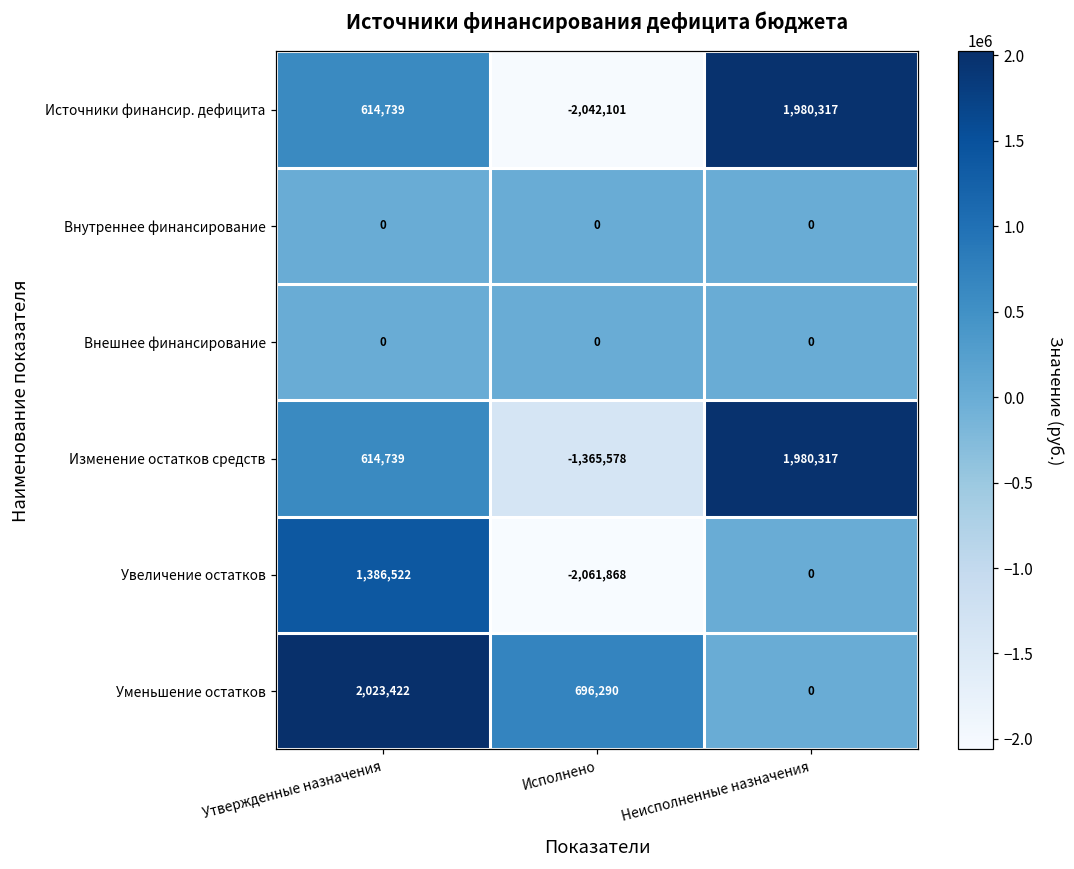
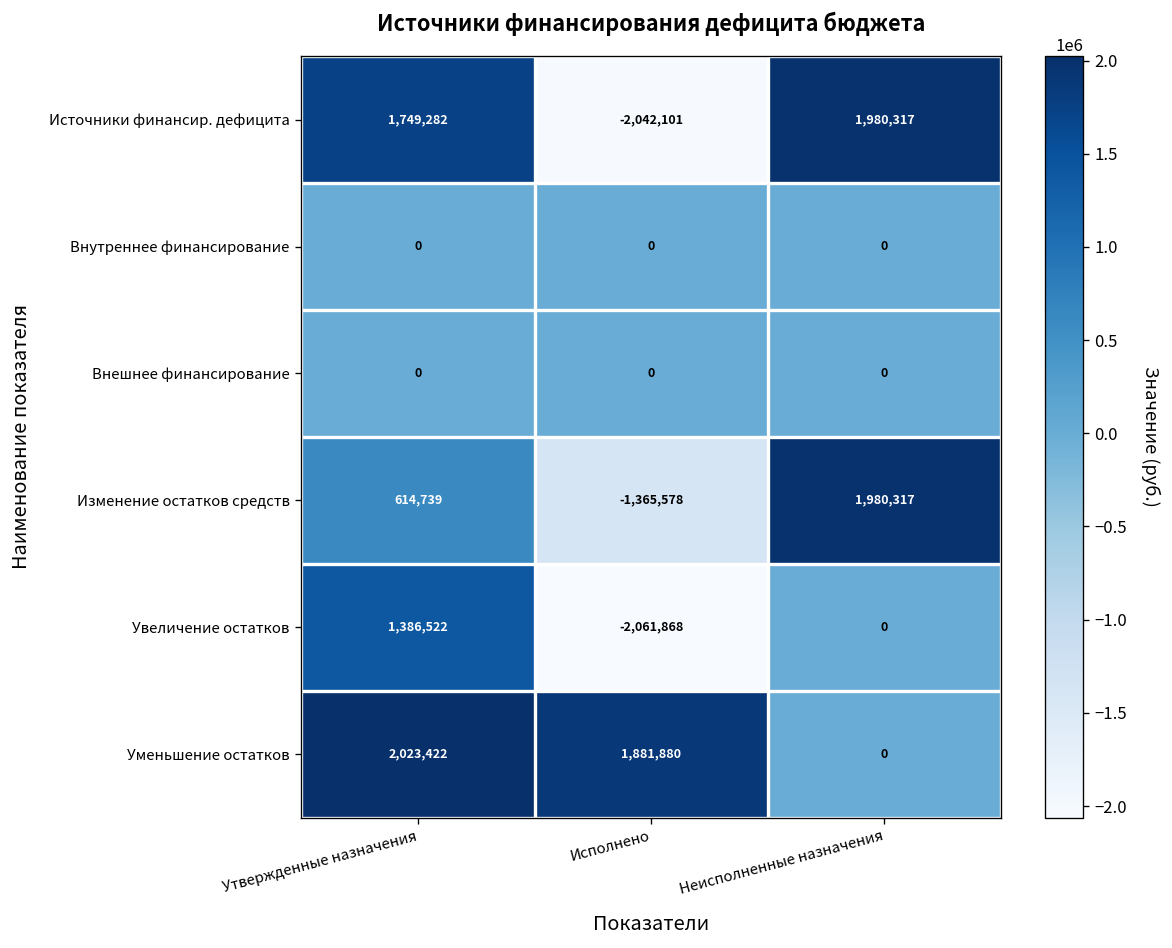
  {
    "Источники финансир. дефицита": {
-     "Утвержденные назначения": "614,739",
+     "Утвержденные назначения": "1,749,282",
      "Исполнено": "-2,042,101",
      "Неисполненные назначения": "1,980,317"
    },
    "Внутреннее финансирование": {
      "Утвержденные назначения": "0",
      "Исполнено": "0",
      "Неисполненные назначения": "0"
    },
    "Внешнее финансирование": {
      "Утвержденные назначения": "0",
      "Исполнено": "0",
      "Неисполненные назначения": "0"
    },
    "Изменение остатков средств": {
      "Утвержденные назначения": "614,739",
      "Исполнено": "-1,365,578",
      "Неисполненные назначения": "1,980,317"
    },
    "Увеличение остатков": {
      "Утвержденные назначения": "1,386,522",
      "Исполнено": "-2,061,868",
      "Неисполненные назначения": "0"
    },
    "Уменьшение остатков": {
      "Утвержденные назначения": "2,023,422",
-     "Исполнено": "696,290",
+     "Исполнено": "1,881,880",
      "Неисполненные назначения": "0"
    }
  }
